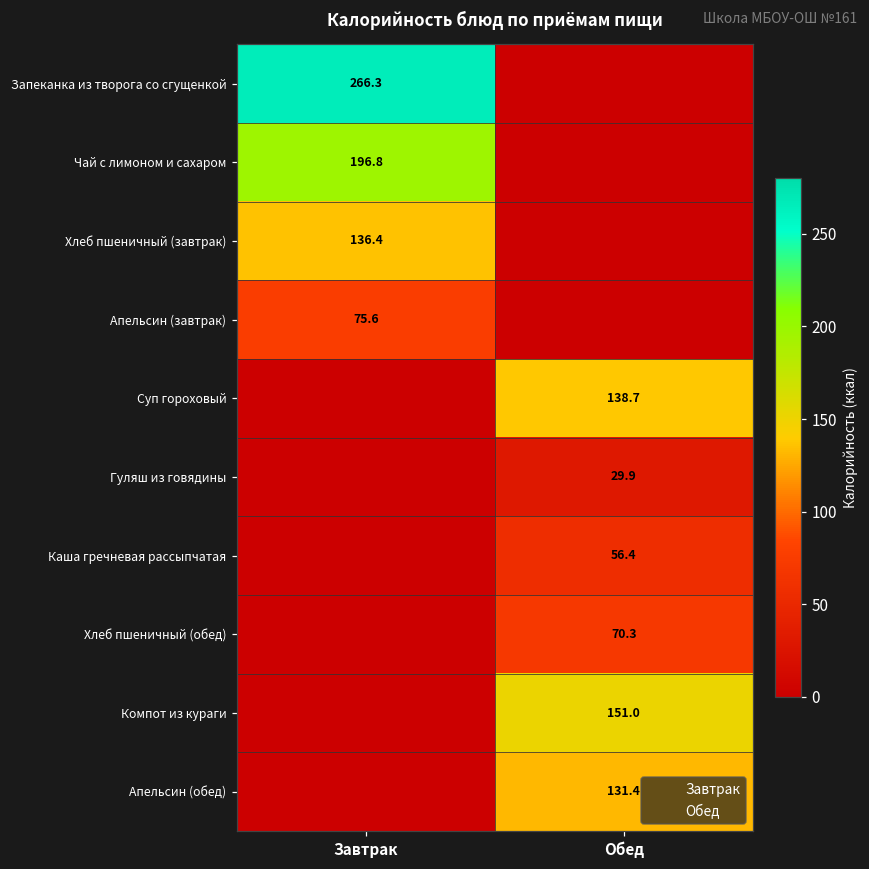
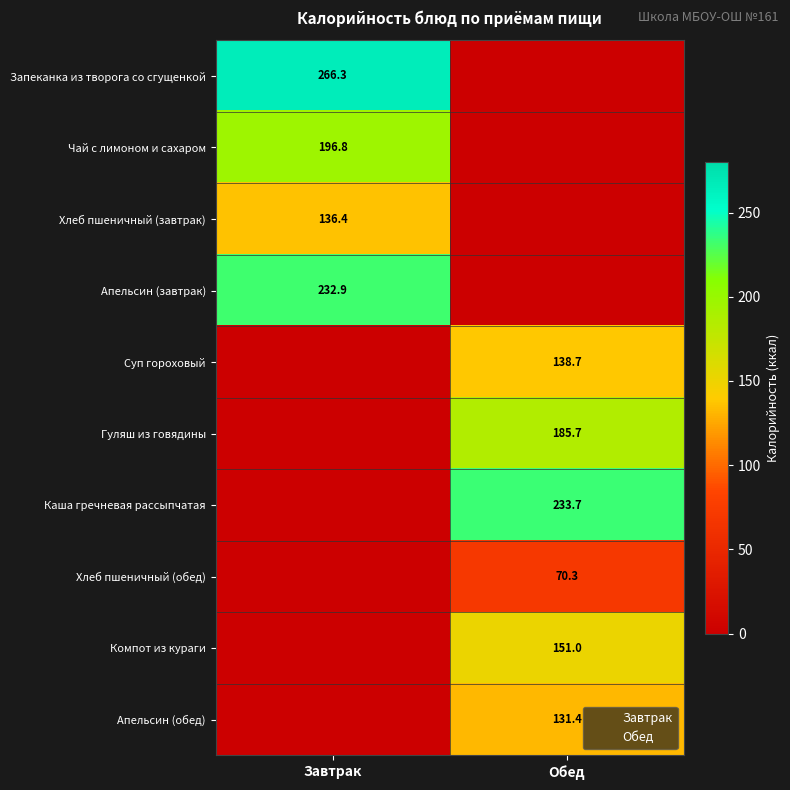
  {
    "Запеканка из творога со сгущенкой": {
      "Завтрак": 266.3
    },
    "Чай с лимоном и сахаром": {
      "Завтрак": 196.8
    },
    "Хлеб пшеничный (завтрак)": {
      "Завтрак": 136.4
    },
    "Апельсин (завтрак)": {
-     "Завтрак": 75.6
+     "Завтрак": 232.9
    },
    "Суп гороховый": {
      "Обед": 138.7
    },
    "Гуляш из говядины": {
-     "Обед": 29.9
+     "Обед": 185.7
    },
    "Каша гречневая рассыпчатая": {
-     "Обед": 56.4
+     "Обед": 233.7
    },
    "Хлеб пшеничный (обед)": {
      "Обед": 70.3
    },
    "Компот из кураги": {
      "Обед": 151.0
    },
    "Апельсин (обед)": {
      "Обед": 131.4
    }
  }
